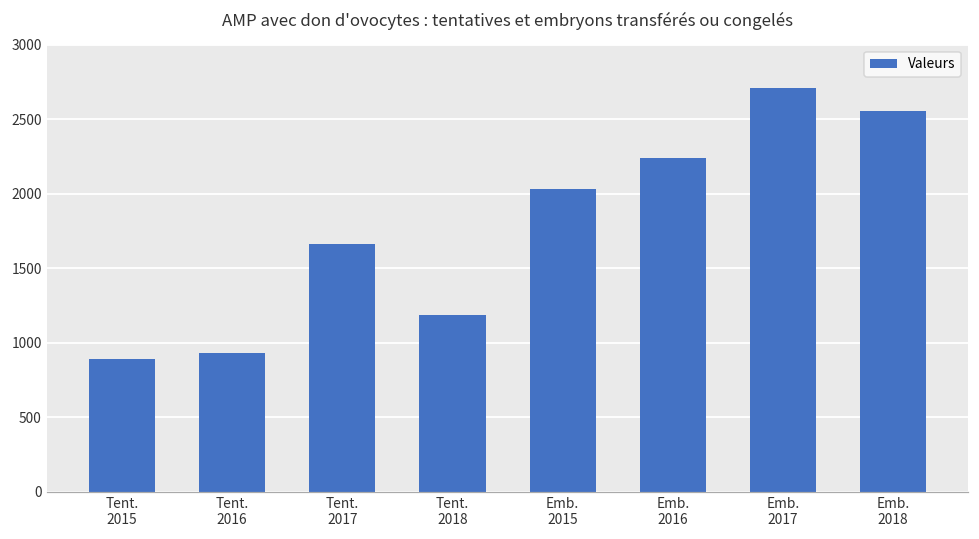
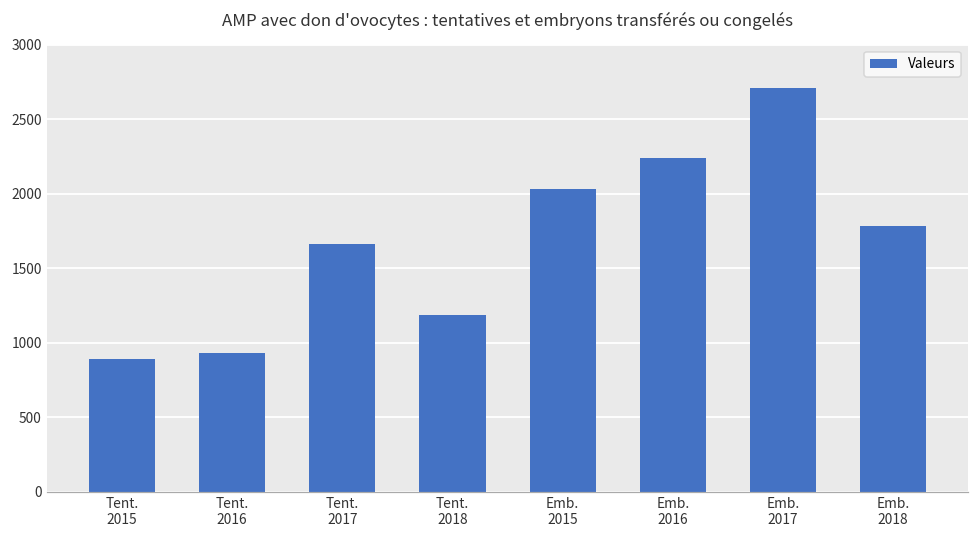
  {
    "Tent. 2015": 890,
    "Tent. 2016": 930,
    "Tent. 2017": 1660,
    "Tent. 2018": 1190,
    "Emb. 2015": 2030,
    "Emb. 2016": 2240,
    "Emb. 2017": 2710,
-   "Emb. 2018": 2560
+   "Emb. 2018": 1790
  }
